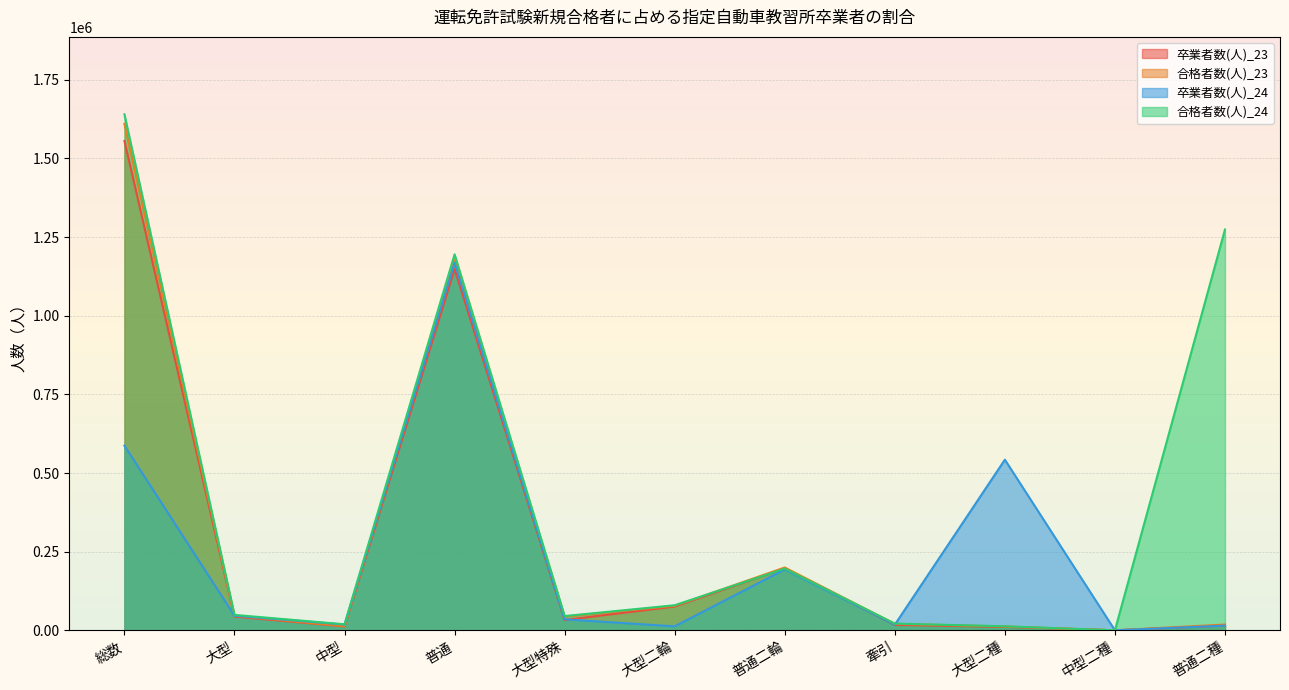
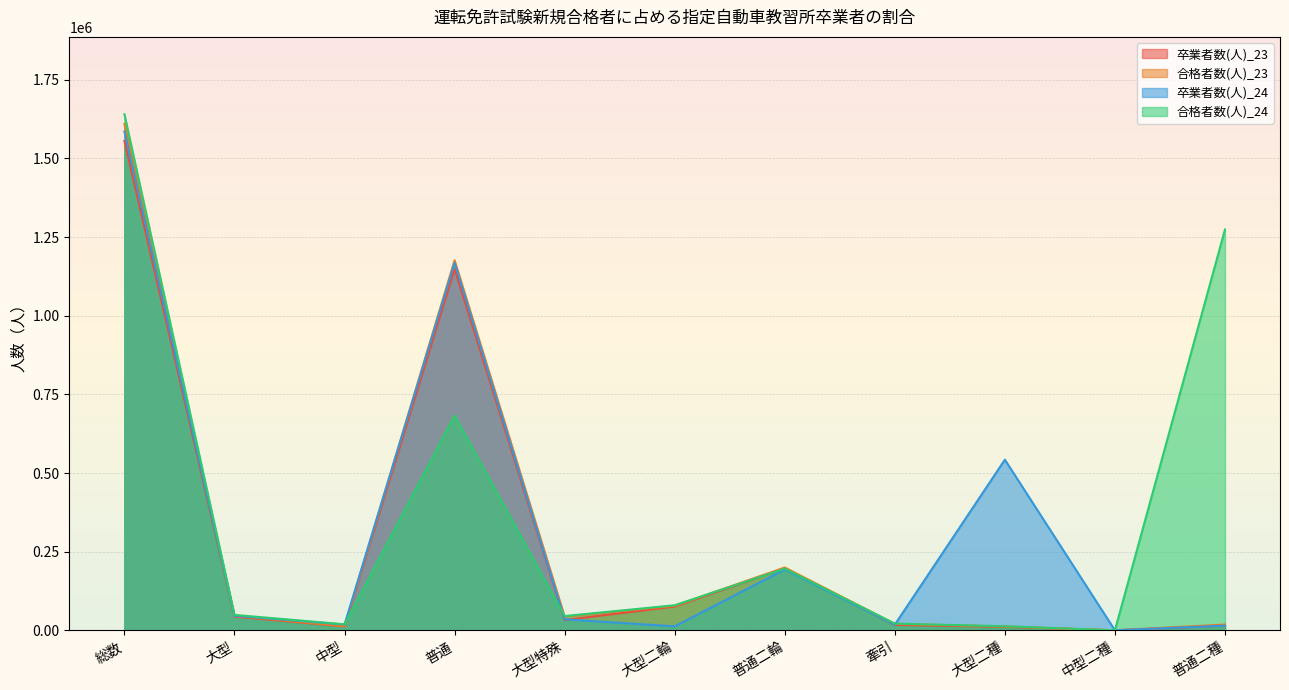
  {
    "卒業者数(人)_24": {
-     "総数": 590000,
+     "総数": 1590000,
      "大型二輪": 10000,
      "大型二種": 540000
    },
    "合格者数(人)_24": {
      "総数": 1640000,
-     "普通": 1200000,
+     "普通": 680000,
      "普通二種": 1270000
    }
  }
